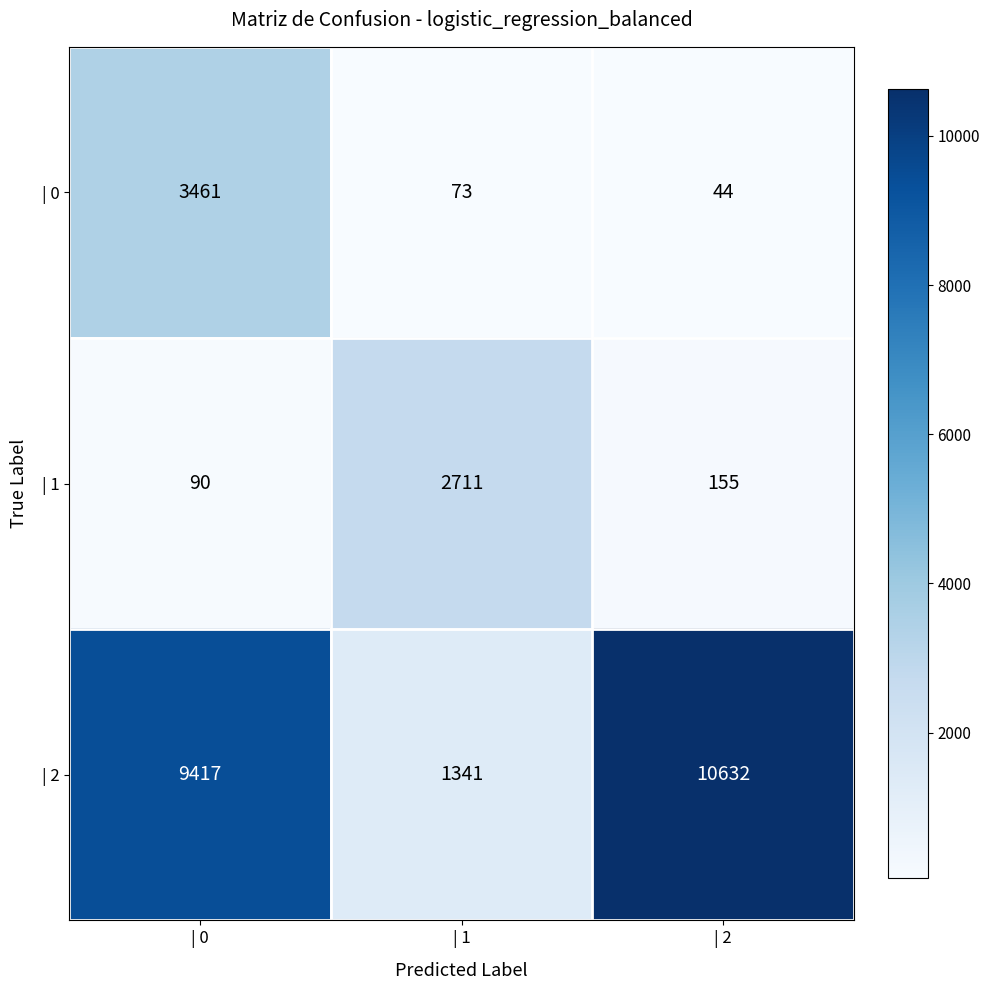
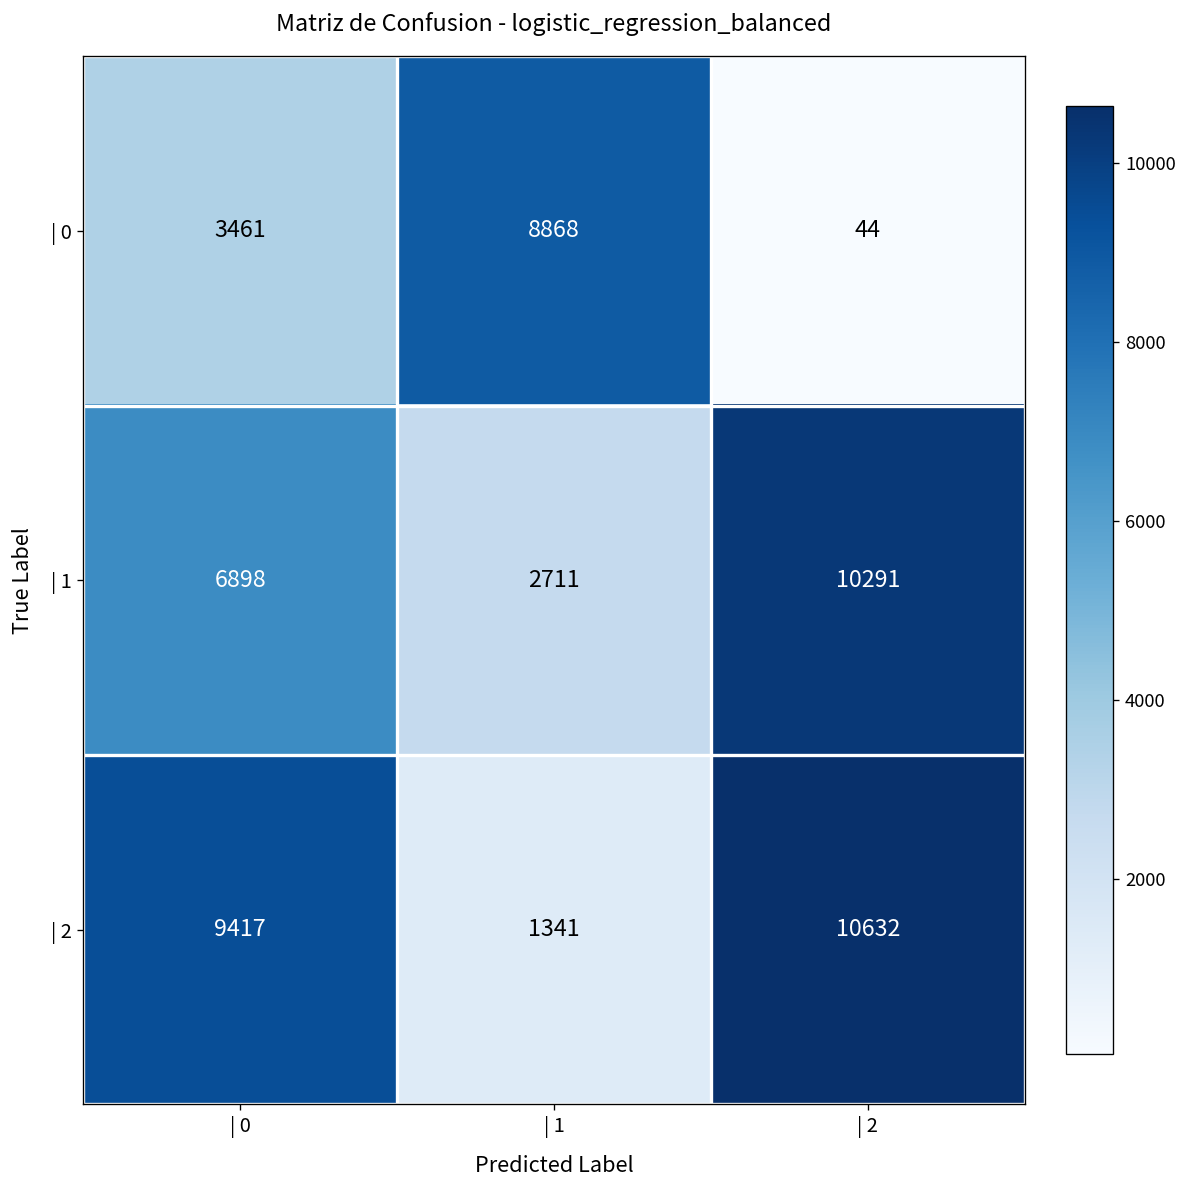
  {
    "| 0": {
      "| 0": 3461,
-     "| 1": 73,
+     "| 1": 8868,
      "| 2": 44
    },
    "| 1": {
-     "| 0": 90,
+     "| 0": 6898,
      "| 1": 2711,
-     "| 2": 155
+     "| 2": 10291
    },
    "| 2": {
      "| 0": 9417,
      "| 1": 1341,
      "| 2": 10632
    }
  }
